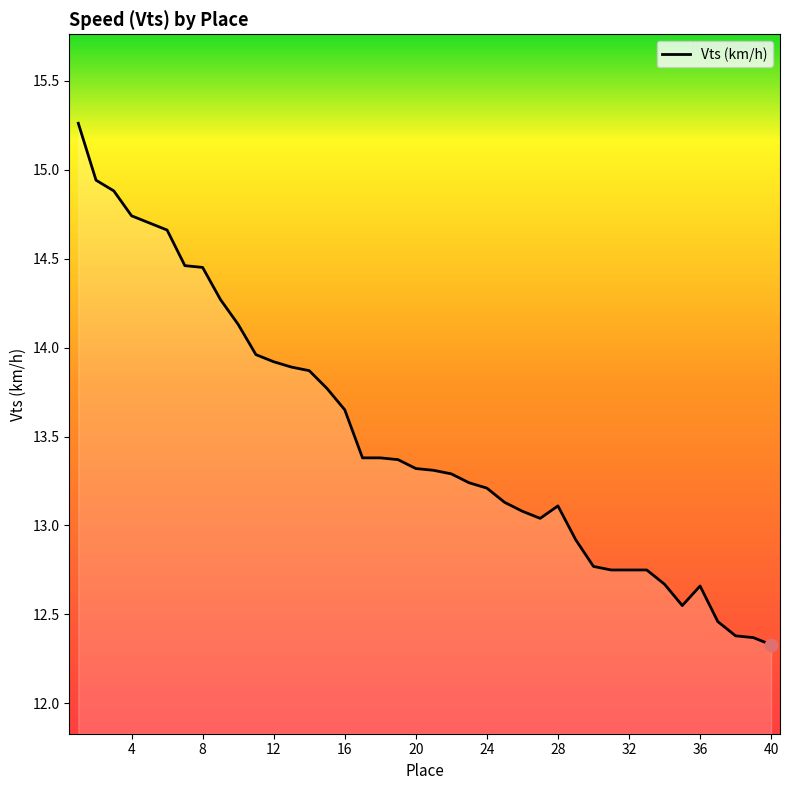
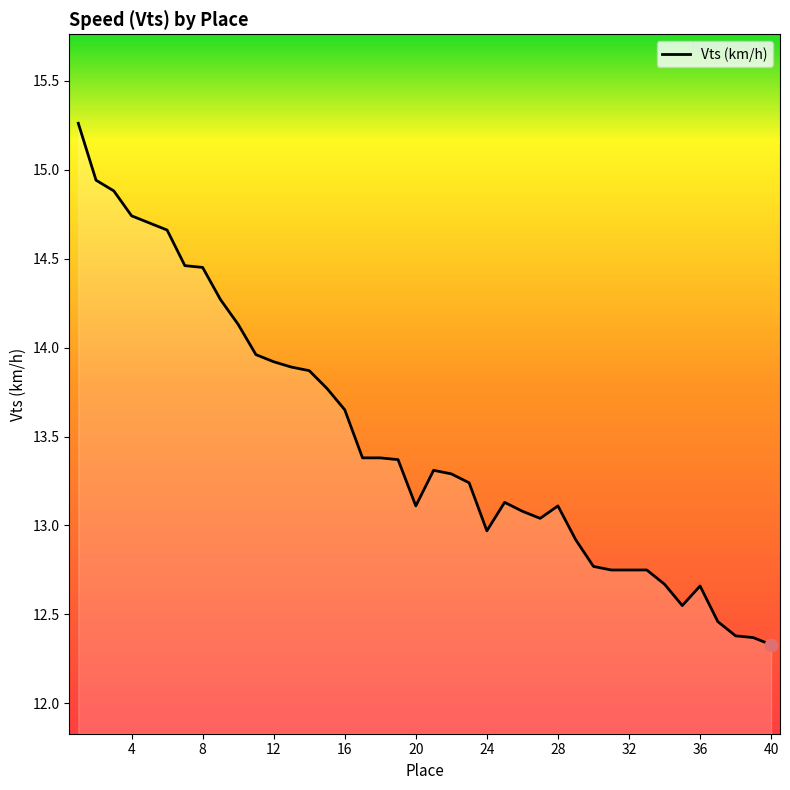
  {
    "Vts (km/h)": {
      "4": 14.74,
      "8": 14.45,
      "12": 13.92,
      "16": 13.65,
-     "20": 13.32,
-     "24": 13.21,
+     "20": 13.11,
+     "24": 12.97,
      "28": 13.11,
      "32": 12.75,
      "36": 12.66
    }
  }
